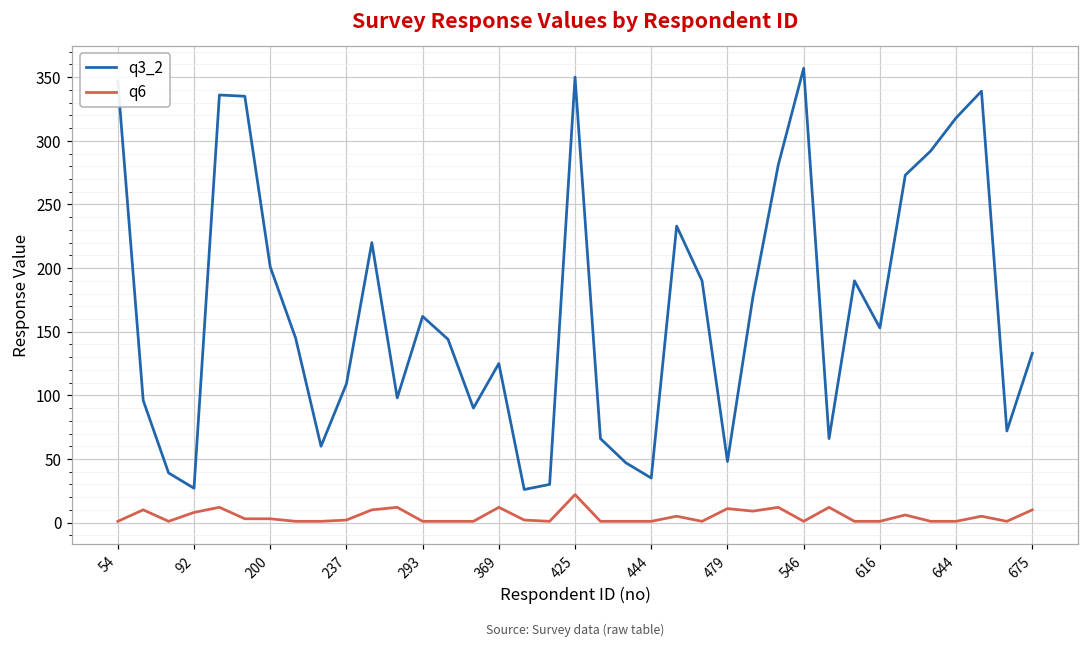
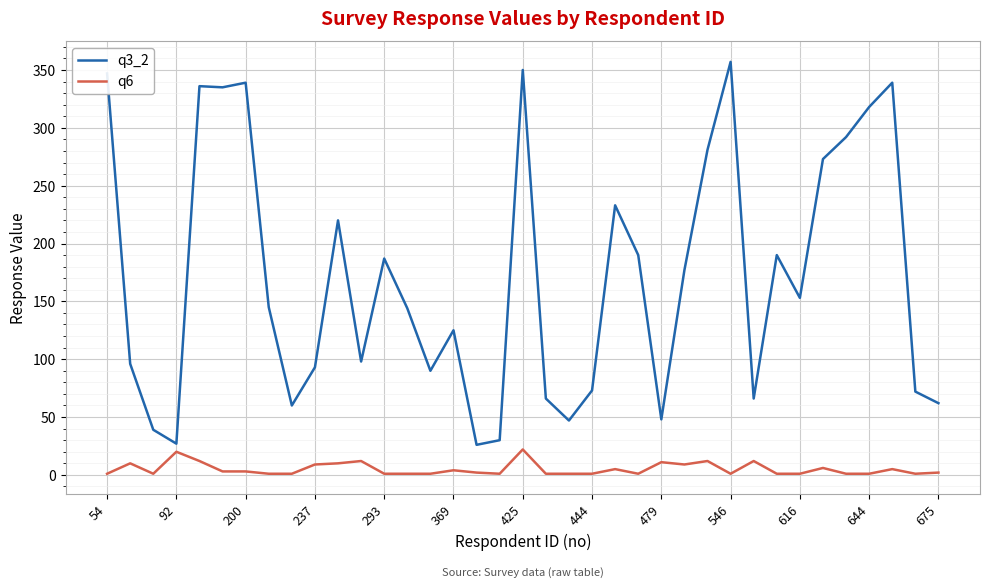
  {
    "q3_2": {
      "92": 27,
-     "200": 201,
-     "237": 109,
-     "293": 162,
+     "200": 339,
+     "237": 93,
+     "293": 187,
      "369": 125,
      "425": 350,
-     "444": 35,
+     "444": 73,
      "479": 48,
      "546": 357,
      "616": 153,
      "644": 318,
-     "675": 133
+     "675": 62
    },
    "q6": {
      "54": 1,
-     "92": 8,
+     "92": 20,
      "200": 3,
-     "237": 2,
+     "237": 9,
      "293": 1,
-     "369": 12,
+     "369": 4,
      "425": 22,
      "444": 1,
      "479": 11,
      "546": 1,
      "616": 1,
      "644": 1,
-     "675": 10
+     "675": 2
    }
  }
